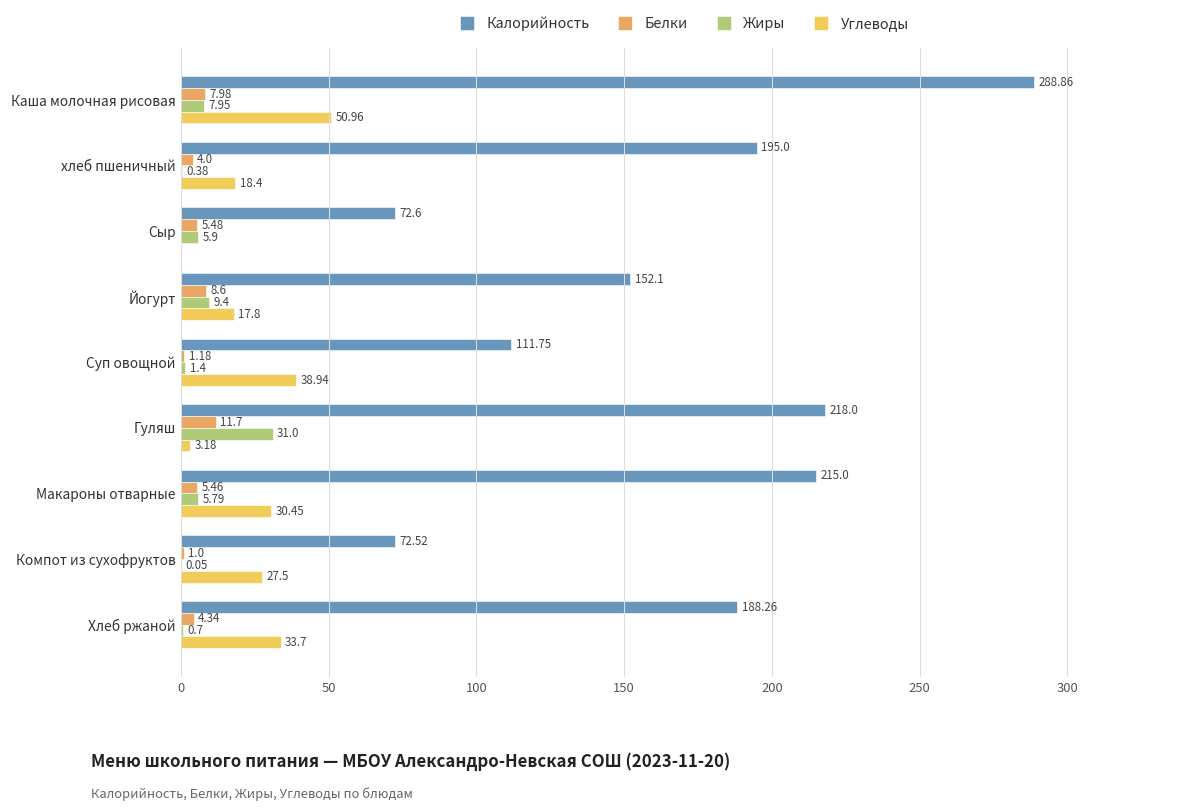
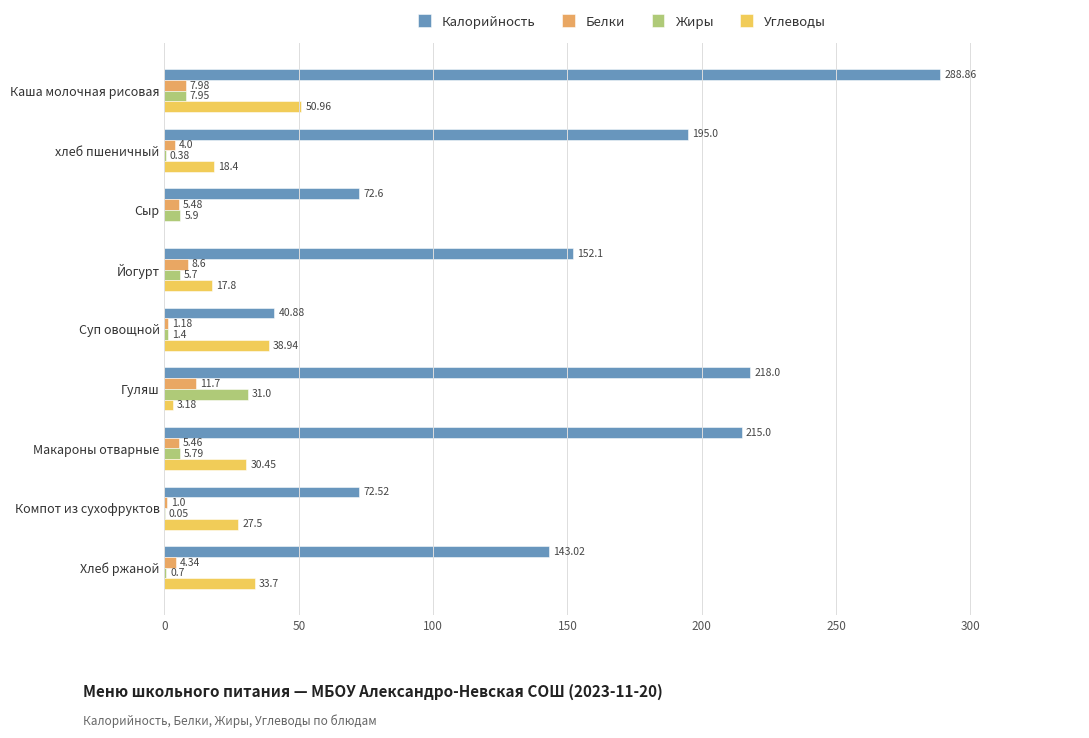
  {
    "Калорийность": {
      "Каша молочная рисовая": 288.86,
      "хлеб пшеничный": 195.0,
      "Сыр": 72.6,
      "Йогурт": 152.1,
-     "Суп овощной": 111.75,
+     "Суп овощной": 40.88,
      "Гуляш": 218.0,
      "Макароны отварные": 215.0,
      "Компот из сухофруктов": 72.52,
-     "Хлеб ржаной": 188.26
+     "Хлеб ржаной": 143.02
    },
    "Жиры": {
      "Каша молочная рисовая": 7.95,
      "хлеб пшеничный": 0.38,
      "Сыр": 5.9,
-     "Йогурт": 9.4,
+     "Йогурт": 5.7,
      "Суп овощной": 1.4,
      "Гуляш": 31.0,
      "Макароны отварные": 5.79,
      "Компот из сухофруктов": 0.05,
      "Хлеб ржаной": 0.7
    }
  }
